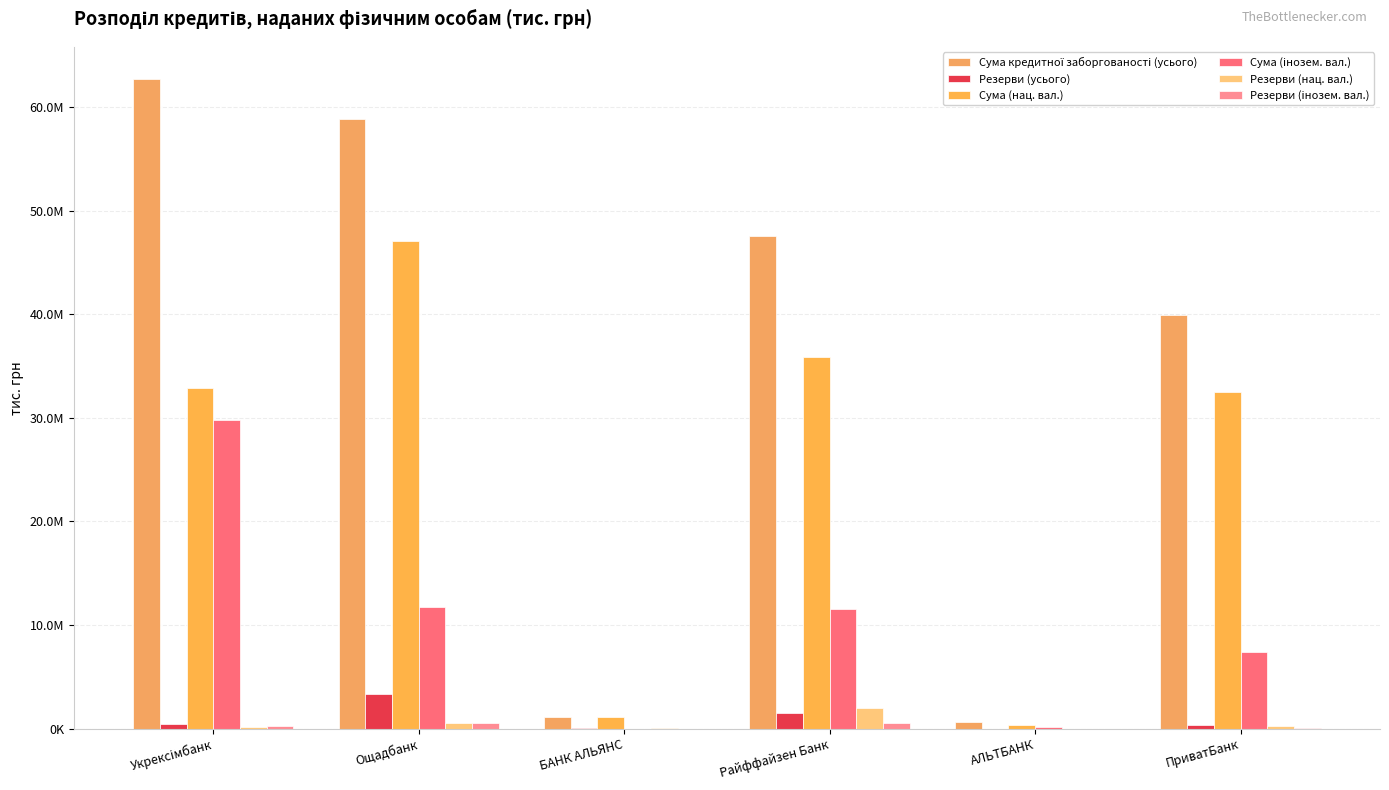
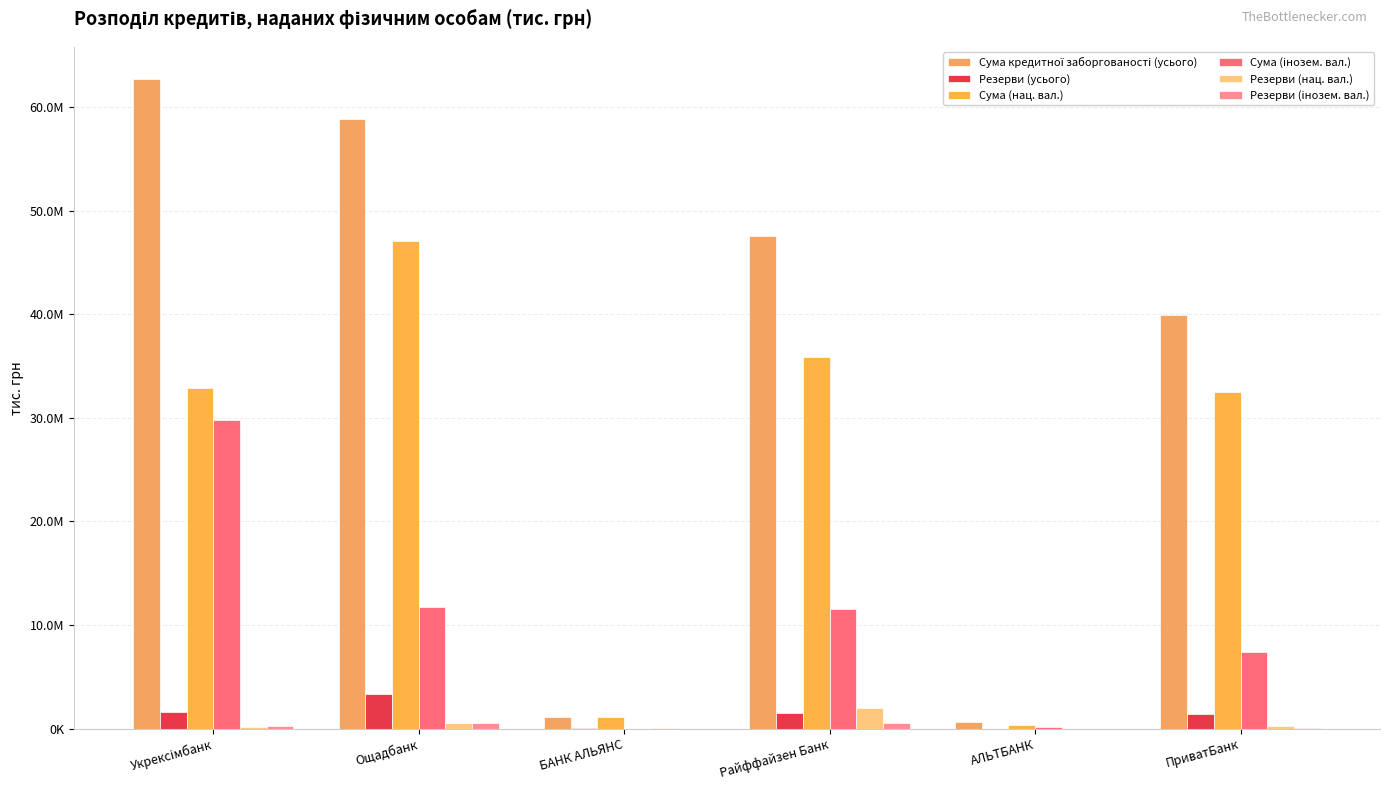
  {
    "Резерви (усього)": {
-     "Укрексімбанк": 500000,
+     "Укрексімбанк": 1600000,
      "Ощадбанк": 3400000,
      "Райффайзен Банк": 1500000,
-     "ПриватБанк": 300000
+     "ПриватБанк": 1400000
    }
  }
